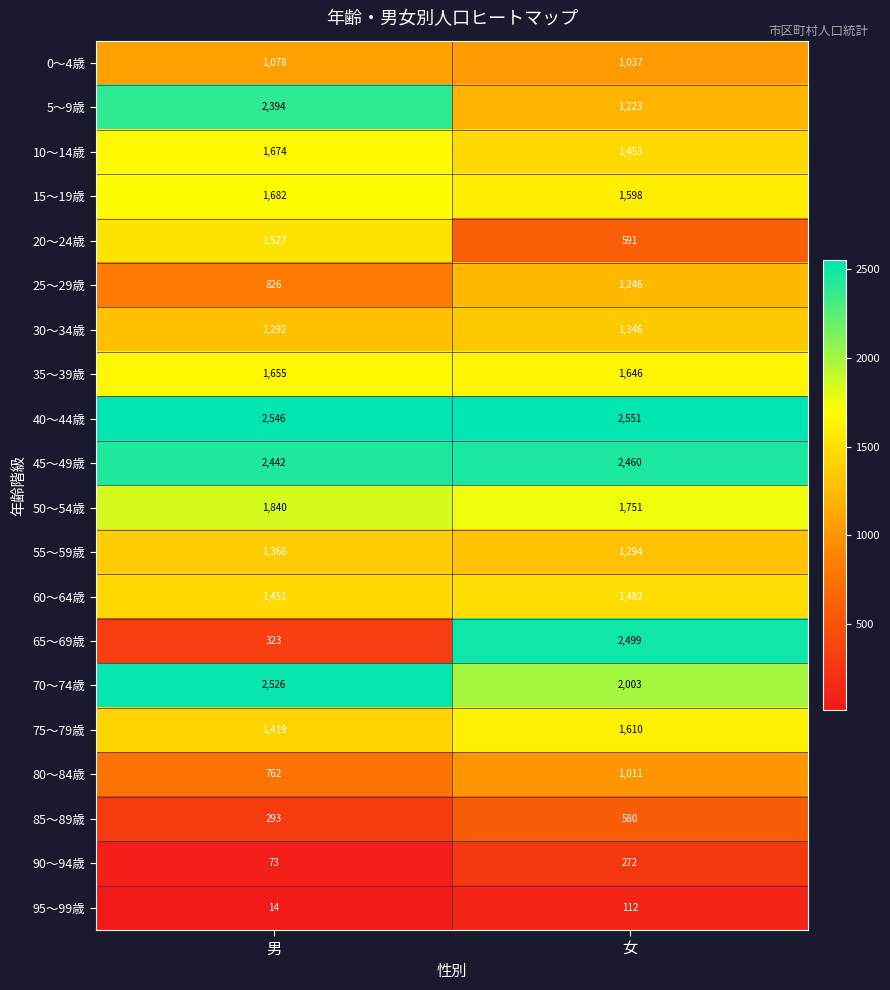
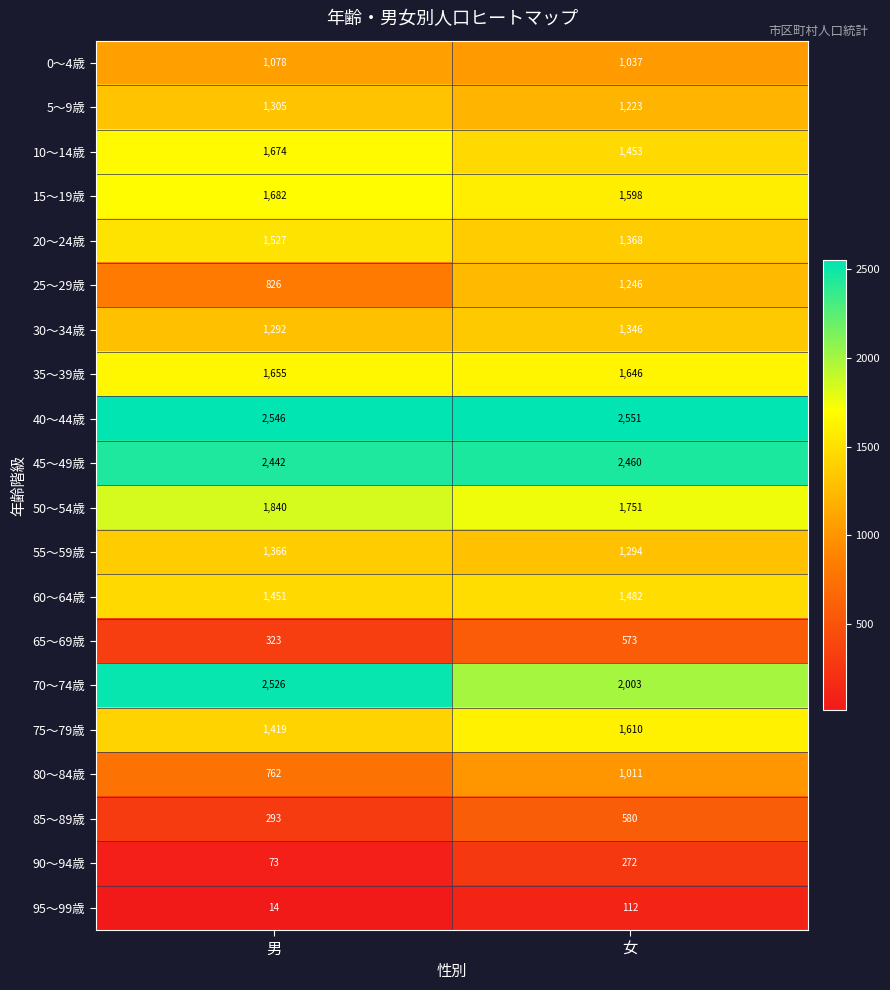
  {
    "0～4歳": {
      "男": "1,078",
      "女": "1,037"
    },
    "5～9歳": {
-     "男": "2,394",
+     "男": "1,305",
      "女": "1,223"
    },
    "10～14歳": {
      "男": "1,674",
      "女": "1,453"
    },
    "15～19歳": {
      "男": "1,682",
      "女": "1,598"
    },
    "20～24歳": {
      "男": "1,527",
-     "女": "591"
+     "女": "1,368"
    },
    "25～29歳": {
      "男": "826",
      "女": "1,246"
    },
    "30～34歳": {
      "男": "1,292",
      "女": "1,346"
    },
    "35～39歳": {
      "男": "1,655",
      "女": "1,646"
    },
    "40～44歳": {
      "男": "2,546",
      "女": "2,551"
    },
    "45～49歳": {
      "男": "2,442",
      "女": "2,460"
    },
    "50～54歳": {
      "男": "1,840",
      "女": "1,751"
    },
    "55～59歳": {
      "男": "1,366",
      "女": "1,294"
    },
    "60～64歳": {
      "男": "1,451",
      "女": "1,482"
    },
    "65～69歳": {
      "男": "323",
-     "女": "2,499"
+     "女": "573"
    },
    "70～74歳": {
      "男": "2,526",
      "女": "2,003"
    },
    "75～79歳": {
      "男": "1,419",
      "女": "1,610"
    },
    "80～84歳": {
      "男": "762",
      "女": "1,011"
    },
    "85～89歳": {
      "男": "293",
      "女": "580"
    },
    "90～94歳": {
      "男": "73",
      "女": "272"
    },
    "95～99歳": {
      "男": "14",
      "女": "112"
    }
  }
